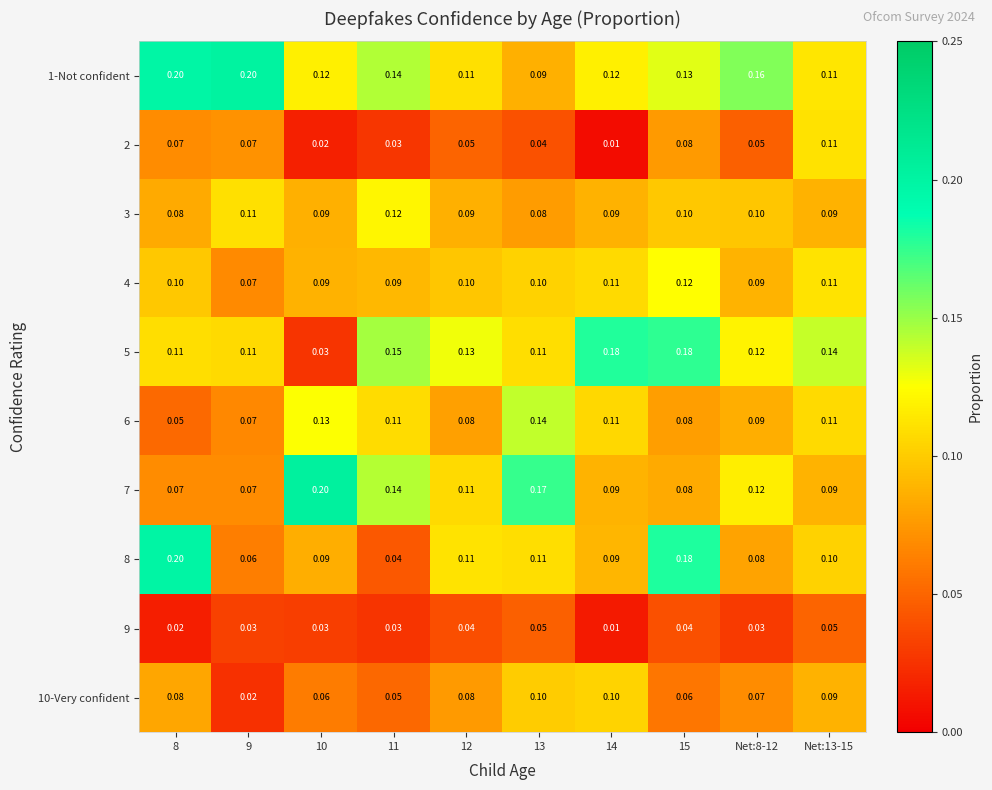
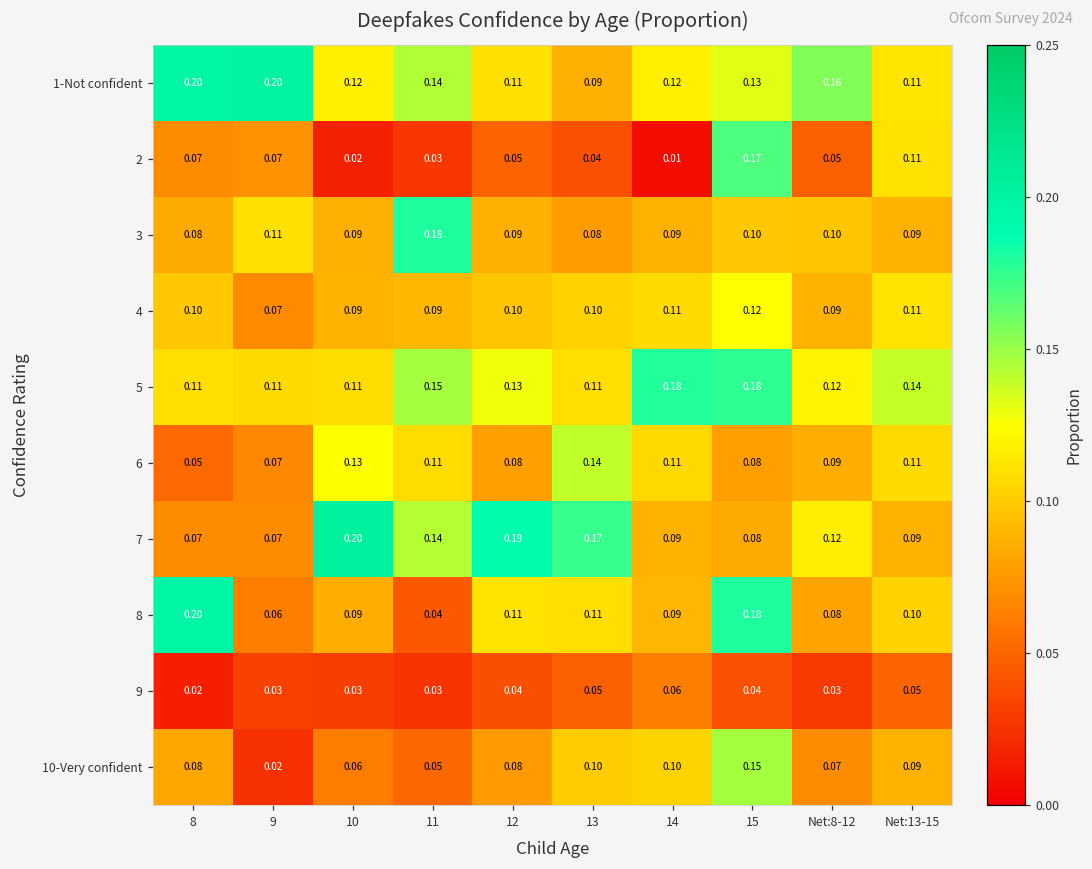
  {
    "1-Not confident": {
      "8": 0.20,
      "9": 0.20,
      "10": 0.12,
      "11": 0.14,
      "12": 0.11,
      "13": 0.09,
      "14": 0.12,
      "15": 0.13,
      "Net:8-12": 0.16,
      "Net:13-15": 0.11
    },
    "2": {
      "8": 0.07,
      "9": 0.07,
      "10": 0.02,
      "11": 0.03,
      "12": 0.05,
      "13": 0.04,
      "14": 0.01,
-     "15": 0.08,
+     "15": 0.17,
      "Net:8-12": 0.05,
      "Net:13-15": 0.11
    },
    "3": {
      "8": 0.08,
      "9": 0.11,
      "10": 0.09,
-     "11": 0.12,
+     "11": 0.18,
      "12": 0.09,
      "13": 0.08,
      "14": 0.09,
      "15": 0.10,
      "Net:8-12": 0.10,
      "Net:13-15": 0.09
    },
    "4": {
      "8": 0.10,
      "9": 0.07,
      "10": 0.09,
      "11": 0.09,
      "12": 0.10,
      "13": 0.10,
      "14": 0.11,
      "15": 0.12,
      "Net:8-12": 0.09,
      "Net:13-15": 0.11
    },
    "5": {
      "8": 0.11,
      "9": 0.11,
-     "10": 0.03,
+     "10": 0.11,
      "11": 0.15,
      "12": 0.13,
      "13": 0.11,
      "14": 0.18,
      "15": 0.18,
      "Net:8-12": 0.12,
      "Net:13-15": 0.14
    },
    "6": {
      "8": 0.05,
      "9": 0.07,
      "10": 0.13,
      "11": 0.11,
      "12": 0.08,
      "13": 0.14,
      "14": 0.11,
      "15": 0.08,
      "Net:8-12": 0.09,
      "Net:13-15": 0.11
    },
    "7": {
      "8": 0.07,
      "9": 0.07,
      "10": 0.20,
      "11": 0.14,
-     "12": 0.11,
+     "12": 0.19,
      "13": 0.17,
      "14": 0.09,
      "15": 0.08,
      "Net:8-12": 0.12,
      "Net:13-15": 0.09
    },
    "8": {
      "8": 0.20,
      "9": 0.06,
      "10": 0.09,
      "11": 0.04,
      "12": 0.11,
      "13": 0.11,
      "14": 0.09,
      "15": 0.18,
      "Net:8-12": 0.08,
      "Net:13-15": 0.10
    },
    "9": {
      "8": 0.02,
      "9": 0.03,
      "10": 0.03,
      "11": 0.03,
      "12": 0.04,
      "13": 0.05,
-     "14": 0.01,
+     "14": 0.06,
      "15": 0.04,
      "Net:8-12": 0.03,
      "Net:13-15": 0.05
    },
    "10-Very confident": {
      "8": 0.08,
      "9": 0.02,
      "10": 0.06,
      "11": 0.05,
      "12": 0.08,
      "13": 0.10,
      "14": 0.10,
-     "15": 0.06,
+     "15": 0.15,
      "Net:8-12": 0.07,
      "Net:13-15": 0.09
    }
  }
